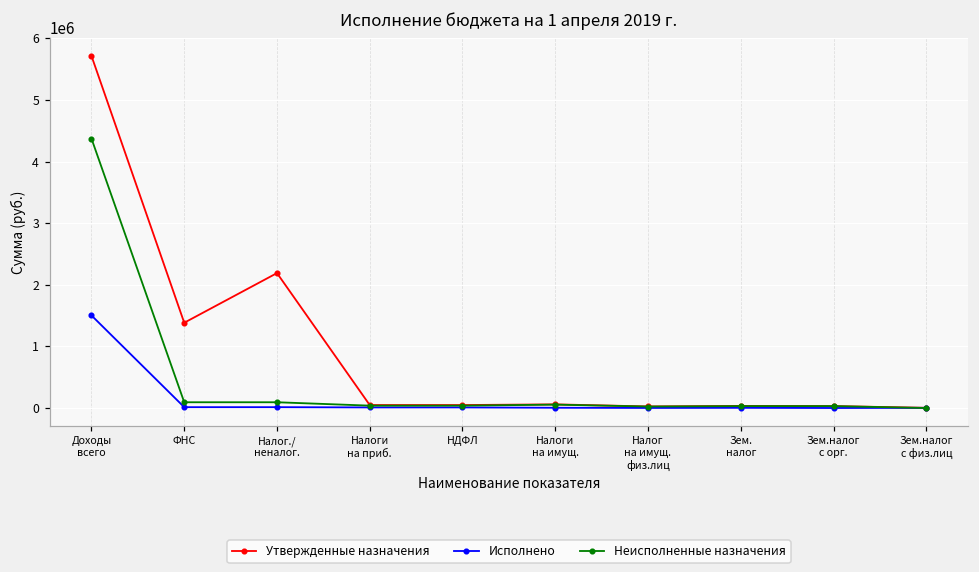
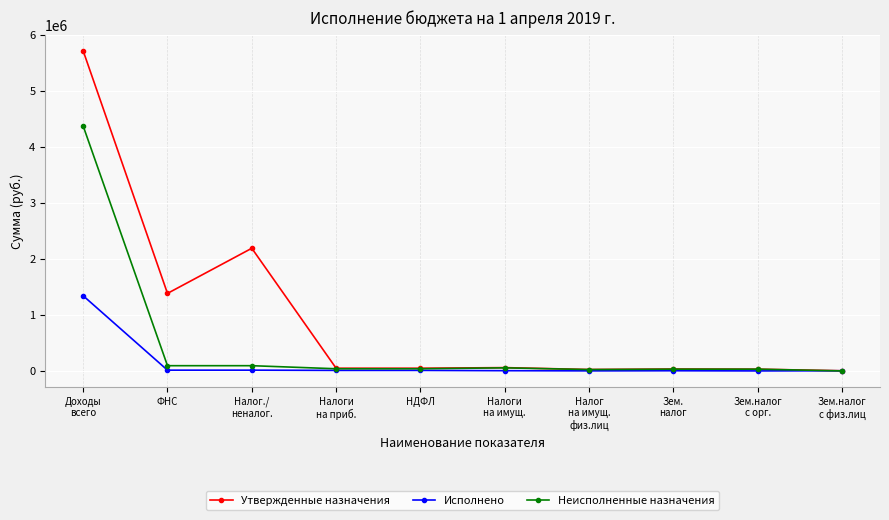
  {
    "Утвержденные назначения": {
      "Доходы всего": 5700000,
      "ФНС": 1400000,
      "Налог./ неналог.": 2200000
    },
    "Исполнено": {
-     "Доходы всего": 1500000,
+     "Доходы всего": 1300000,
      "ФНС": 0,
      "Налог./ неналог.": 0,
      "Налоги на имущ.": 0
    },
    "Неисполненные назначения": {
      "Доходы всего": 4400000,
      "ФНС": 100000,
      "Налог./ неналог.": 100000
    }
  }
